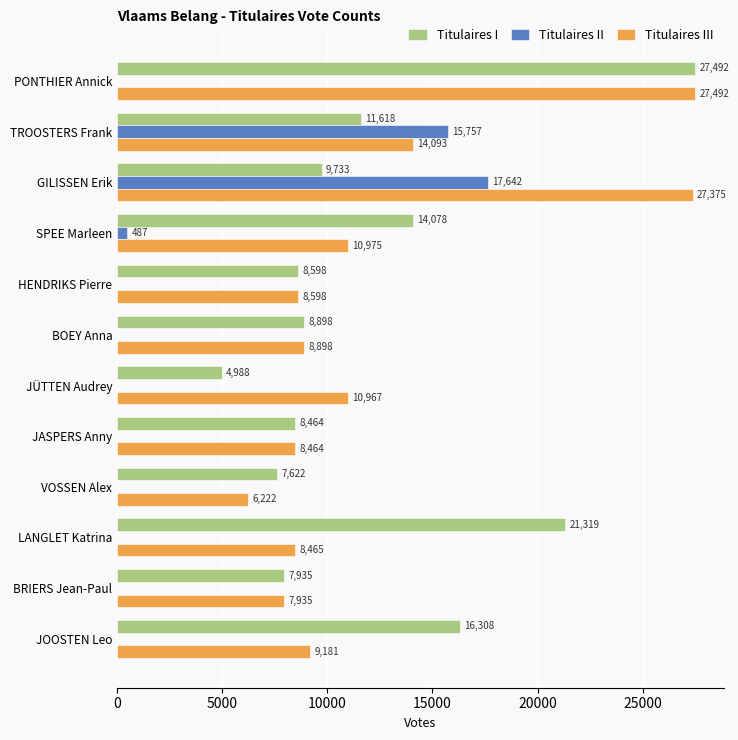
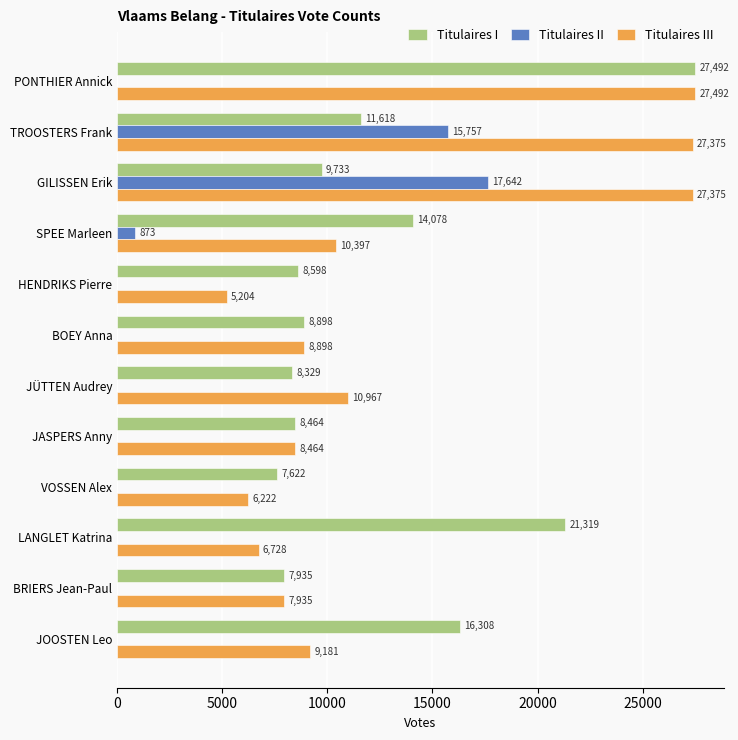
  {
    "Titulaires I": {
      "PONTHIER Annick": "27,492",
      "TROOSTERS Frank": "11,618",
      "GILISSEN Erik": "9,733",
      "SPEE Marleen": "14,078",
      "HENDRIKS Pierre": "8,598",
      "BOEY Anna": "8,898",
-     "JÜTTEN Audrey": "4,988",
+     "JÜTTEN Audrey": "8,329",
      "JASPERS Anny": "8,464",
      "VOSSEN Alex": "7,622",
      "LANGLET Katrina": "21,319",
      "BRIERS Jean-Paul": "7,935",
      "JOOSTEN Leo": "16,308"
    },
    "Titulaires II": {
      "TROOSTERS Frank": "15,757",
      "GILISSEN Erik": "17,642",
-     "SPEE Marleen": "487"
+     "SPEE Marleen": "873"
    },
    "Titulaires III": {
      "PONTHIER Annick": "27,492",
-     "TROOSTERS Frank": "14,093",
+     "TROOSTERS Frank": "27,375",
      "GILISSEN Erik": "27,375",
-     "SPEE Marleen": "10,975",
-     "HENDRIKS Pierre": "8,598",
+     "SPEE Marleen": "10,397",
+     "HENDRIKS Pierre": "5,204",
      "BOEY Anna": "8,898",
      "JÜTTEN Audrey": "10,967",
      "JASPERS Anny": "8,464",
      "VOSSEN Alex": "6,222",
-     "LANGLET Katrina": "8,465",
+     "LANGLET Katrina": "6,728",
      "BRIERS Jean-Paul": "7,935",
      "JOOSTEN Leo": "9,181"
    }
  }
